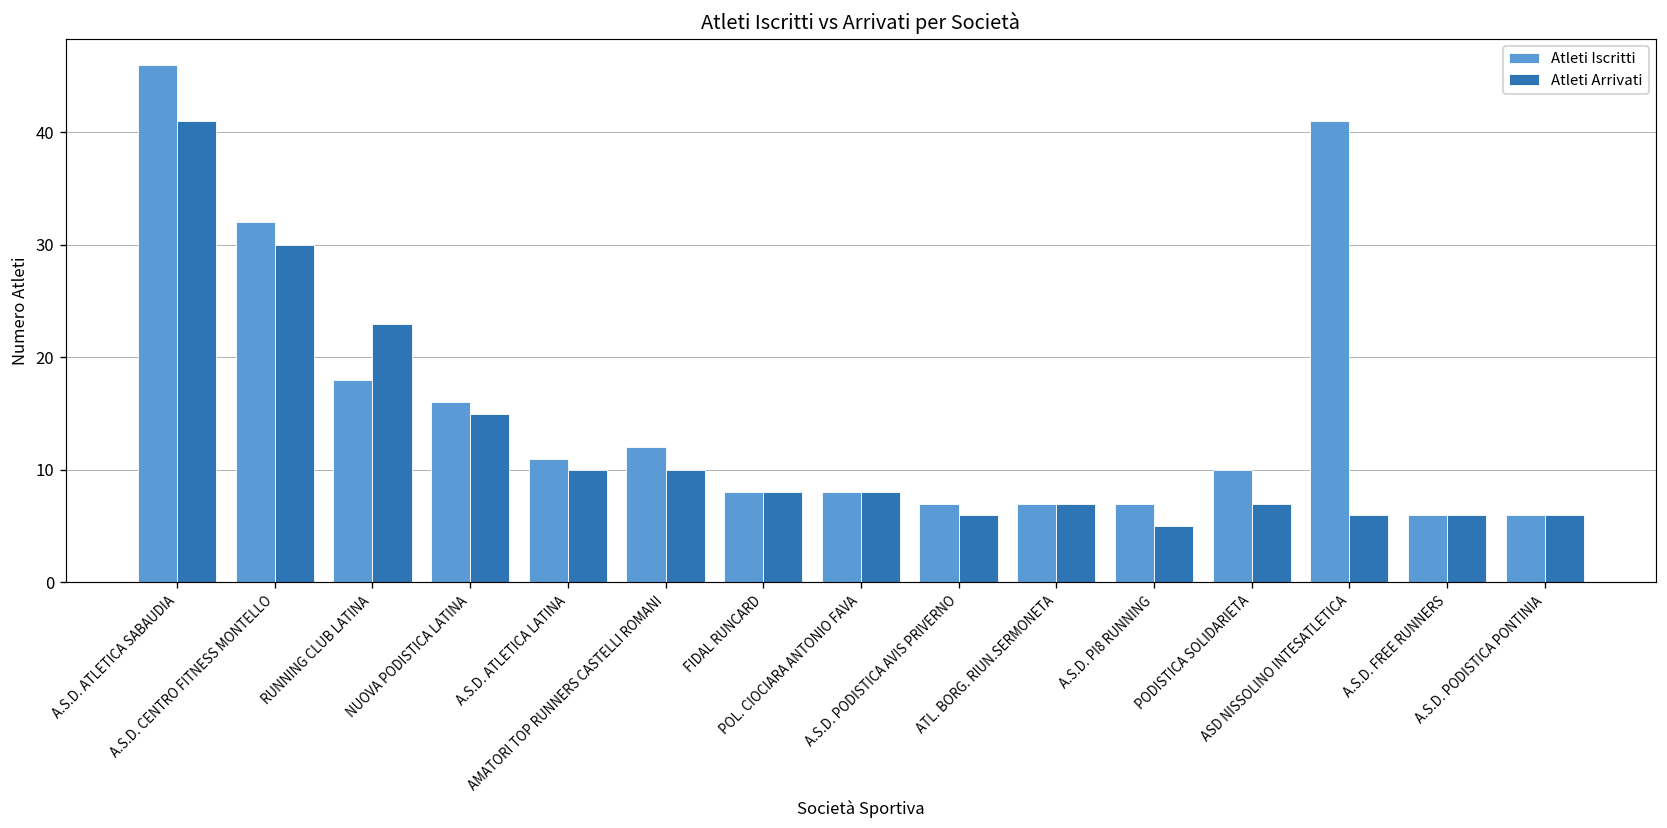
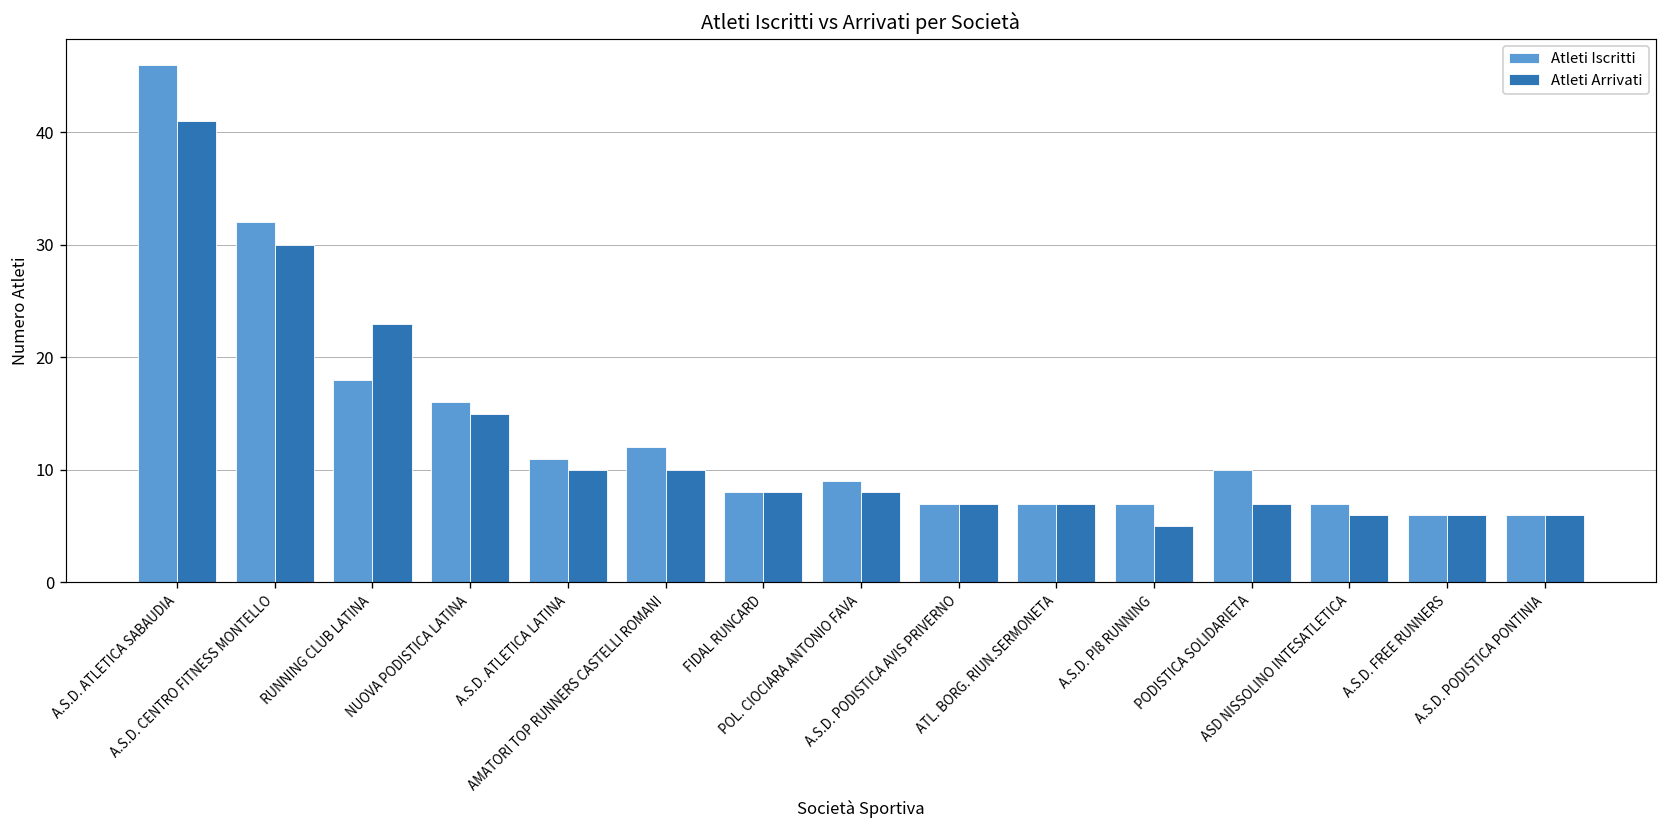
  {
    "Atleti Iscritti": {
      "A.S.D. ATLETICA SABAUDIA": 46,
      "A.S.D. CENTRO FITNESS MONTELLO": 32,
      "RUNNING CLUB LATINA": 18,
      "NUOVA PODISTICA LATINA": 16,
      "A.S.D. ATLETICA LATINA": 11,
      "AMATORI TOP RUNNERS CASTELLI ROMANI": 12,
      "FIDAL RUNCARD": 8,
-     "POL. CIOCIARA ANTONIO FAVA": 8,
+     "POL. CIOCIARA ANTONIO FAVA": 9,
      "A.S.D. PODISTICA AVIS PRIVERNO": 7,
      "ATL. BORG. RIUN.SERMONETA": 7,
      "A.S.D. PI8 RUNNING": 7,
      "PODISTICA SOLIDARIETA": 10,
-     "ASD NISSOLINO INTESATLETICA": 41,
+     "ASD NISSOLINO INTESATLETICA": 7,
      "A.S.D. FREE RUNNERS": 6,
      "A.S.D. PODISTICA PONTINIA": 6
    },
    "Atleti Arrivati": {
      "A.S.D. ATLETICA SABAUDIA": 41,
      "A.S.D. CENTRO FITNESS MONTELLO": 30,
      "RUNNING CLUB LATINA": 23,
      "NUOVA PODISTICA LATINA": 15,
      "A.S.D. ATLETICA LATINA": 10,
      "AMATORI TOP RUNNERS CASTELLI ROMANI": 10,
      "FIDAL RUNCARD": 8,
      "POL. CIOCIARA ANTONIO FAVA": 8,
-     "A.S.D. PODISTICA AVIS PRIVERNO": 6,
+     "A.S.D. PODISTICA AVIS PRIVERNO": 7,
      "ATL. BORG. RIUN.SERMONETA": 7,
      "A.S.D. PI8 RUNNING": 5,
      "PODISTICA SOLIDARIETA": 7,
      "ASD NISSOLINO INTESATLETICA": 6,
      "A.S.D. FREE RUNNERS": 6,
      "A.S.D. PODISTICA PONTINIA": 6
    }
  }
